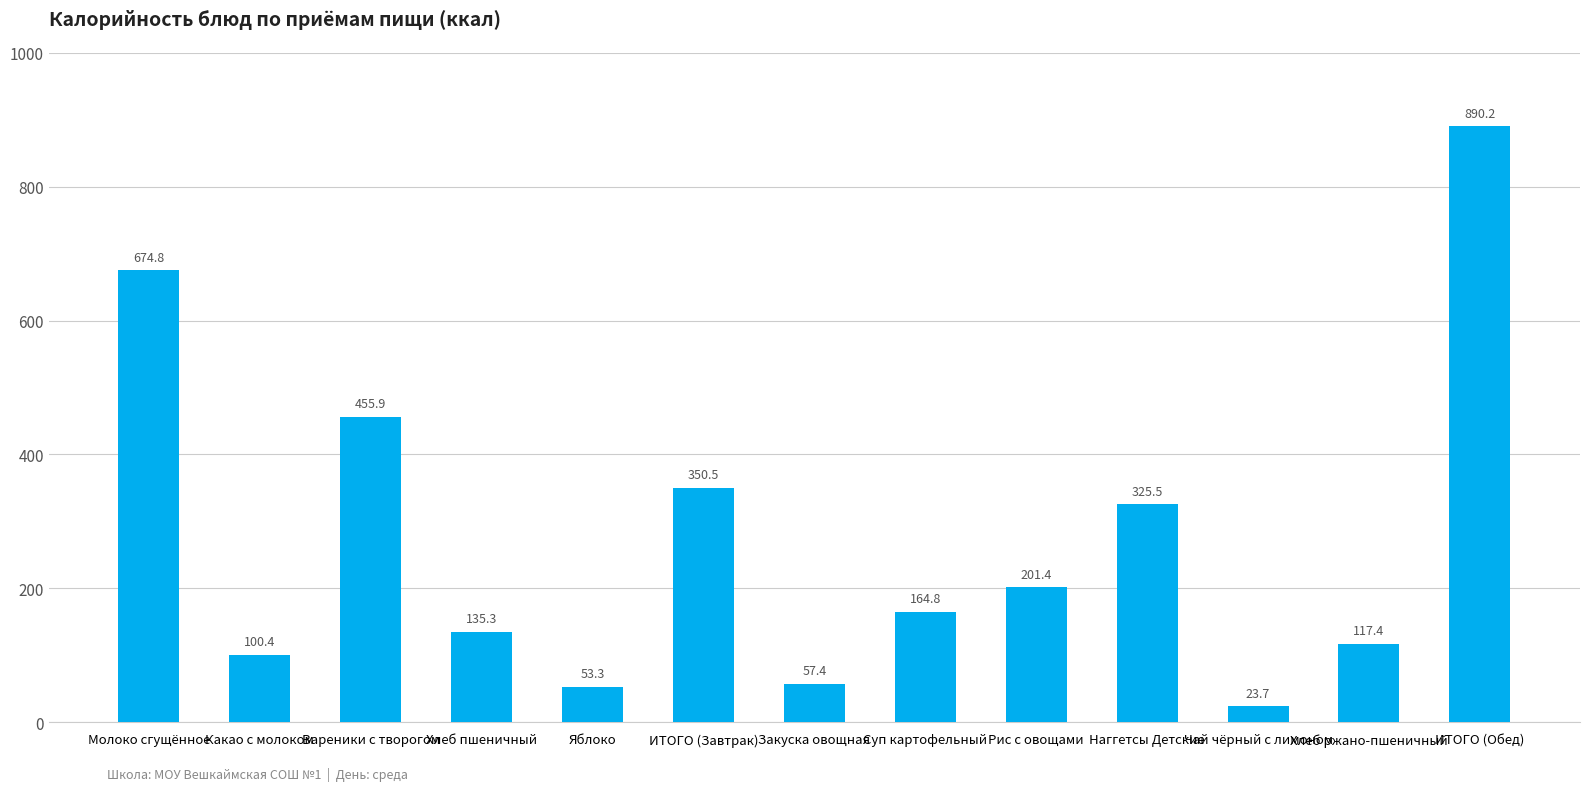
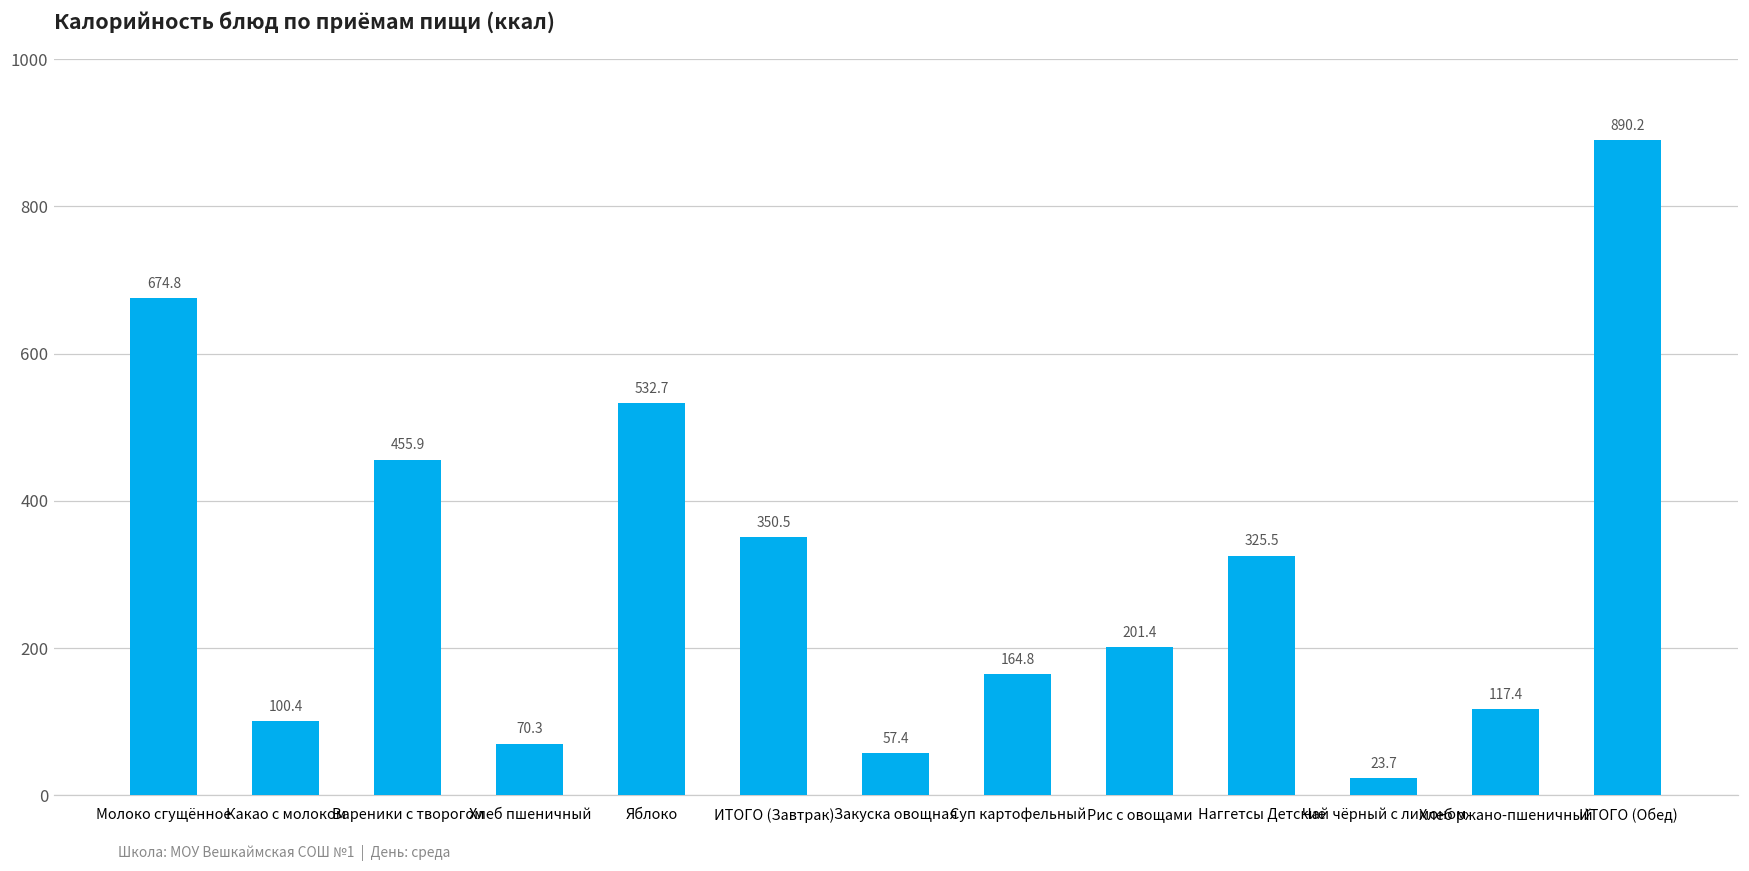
  {
    "Молоко сгущённое": 674.8,
    "Какао с молоком": 100.4,
    "Вареники с творогом": 455.9,
-   "Хлеб пшеничный": 135.3,
-   "Яблоко": 53.3,
+   "Хлеб пшеничный": 70.3,
+   "Яблоко": 532.7,
    "ИТОГО (Завтрак)": 350.5,
    "Закуска овощная": 57.4,
    "Суп картофельный": 164.8,
    "Рис с овощами": 201.4,
    "ИТОГО (Обед)": 890.2
  }
